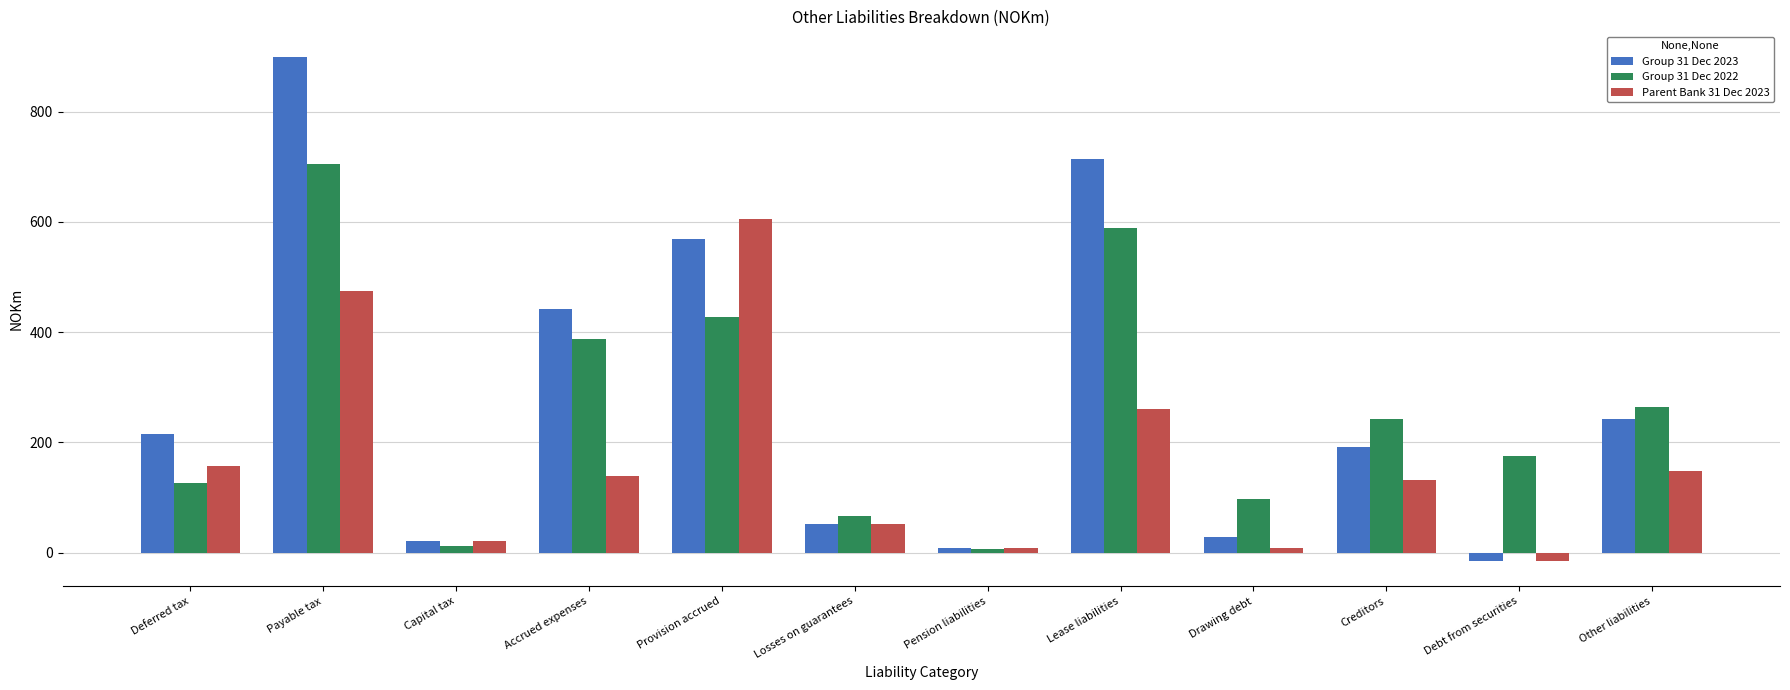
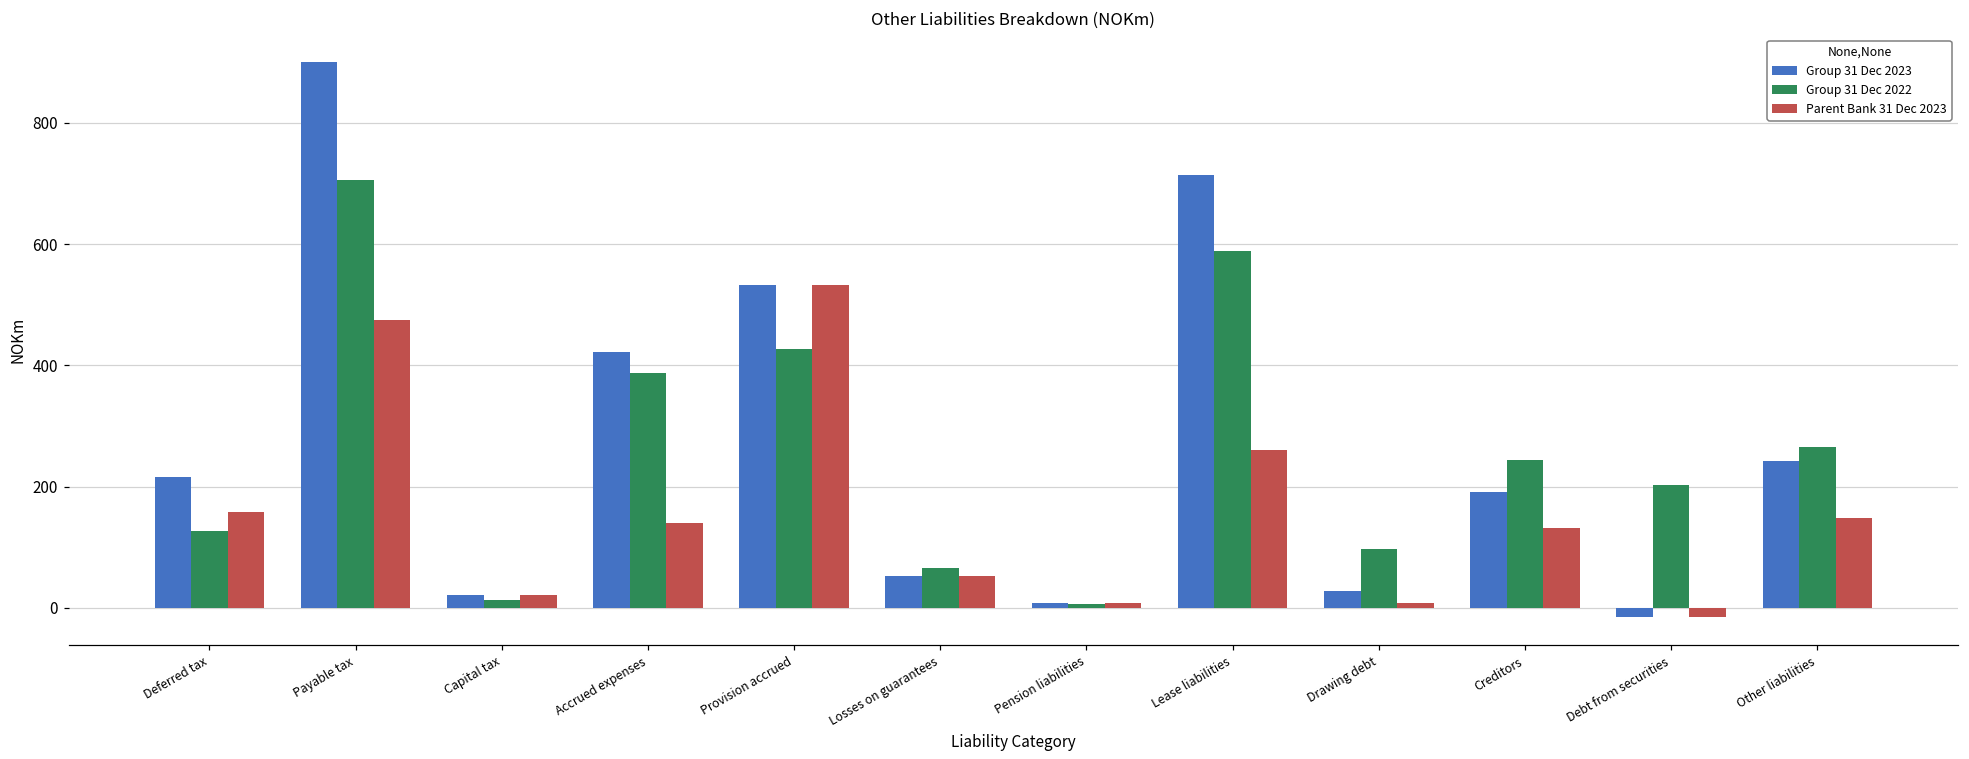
  {
    "Group 31 Dec 2023": {
      "Deferred tax": 220,
      "Payable tax": 900,
      "Capital tax": 20,
-     "Accrued expenses": 440,
-     "Provision accrued": 570,
+     "Accrued expenses": 420,
+     "Provision accrued": 530,
      "Losses on guarantees": 50,
      "Pension liabilities": 10,
      "Lease liabilities": 710,
      "Drawing debt": 30,
      "Creditors": 190,
      "Debt from securities": -20,
      "Other liabilities": 240
    },
    "Group 31 Dec 2022": {
      "Deferred tax": 130,
      "Payable tax": 710,
      "Capital tax": 10,
      "Accrued expenses": 390,
      "Provision accrued": 430,
      "Losses on guarantees": 70,
      "Pension liabilities": 10,
      "Lease liabilities": 590,
      "Drawing debt": 100,
      "Creditors": 240,
-     "Debt from securities": 180,
+     "Debt from securities": 200,
      "Other liabilities": 270
    },
    "Parent Bank 31 Dec 2023": {
      "Deferred tax": 160,
      "Payable tax": 470,
      "Capital tax": 20,
      "Accrued expenses": 140,
-     "Provision accrued": 600,
+     "Provision accrued": 530,
      "Losses on guarantees": 50,
      "Pension liabilities": 10,
      "Lease liabilities": 260,
      "Drawing debt": 10,
      "Creditors": 130,
      "Debt from securities": -20,
      "Other liabilities": 150
    }
  }
